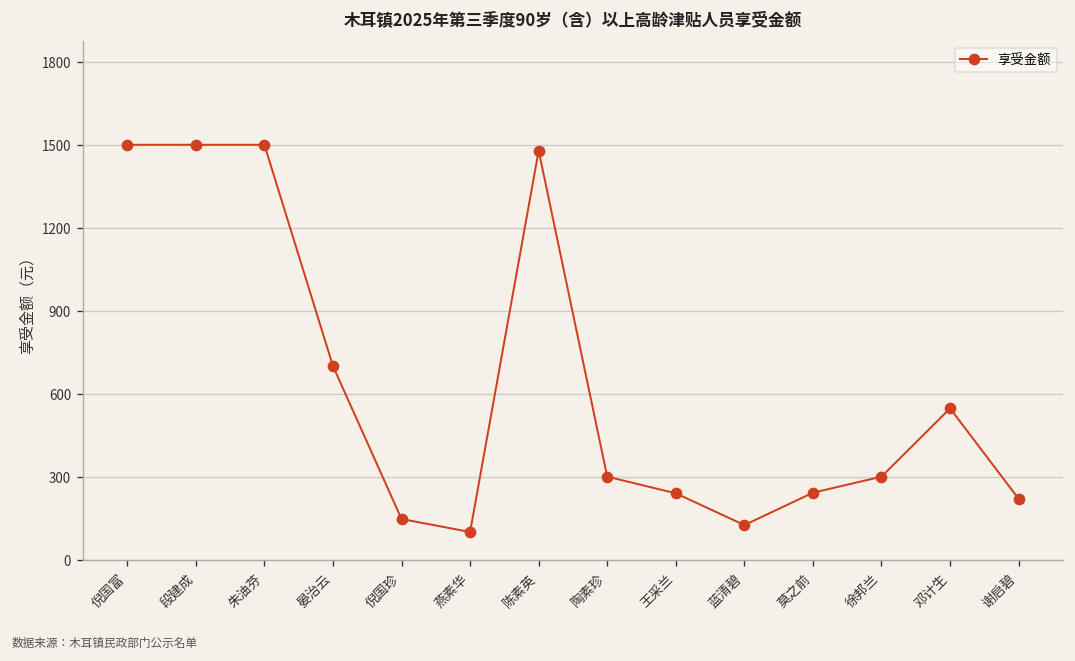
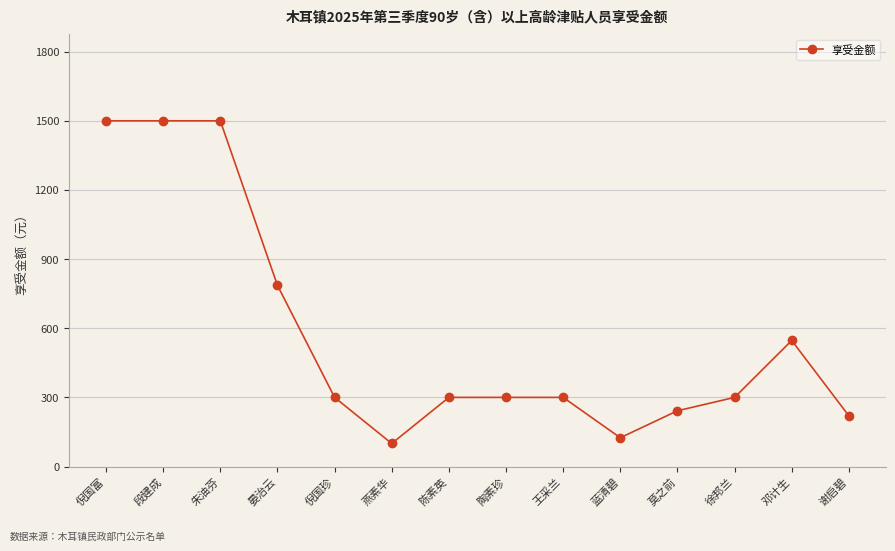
  {
    "倪国富": 1500,
    "段建成": 1500,
    "朱油芬": 1500,
-   "晏治云": 700,
-   "倪国珍": 150,
+   "晏治云": 790,
+   "倪国珍": 300,
    "燕素华": 100,
-   "陈素英": 1480,
+   "陈素英": 300,
    "陶素珍": 300,
-   "王采兰": 240,
+   "王采兰": 300,
    "蓝清碧": 130,
    "莫之前": 240,
    "徐邦兰": 300,
    "邓计生": 550,
    "谢启碧": 220
  }
